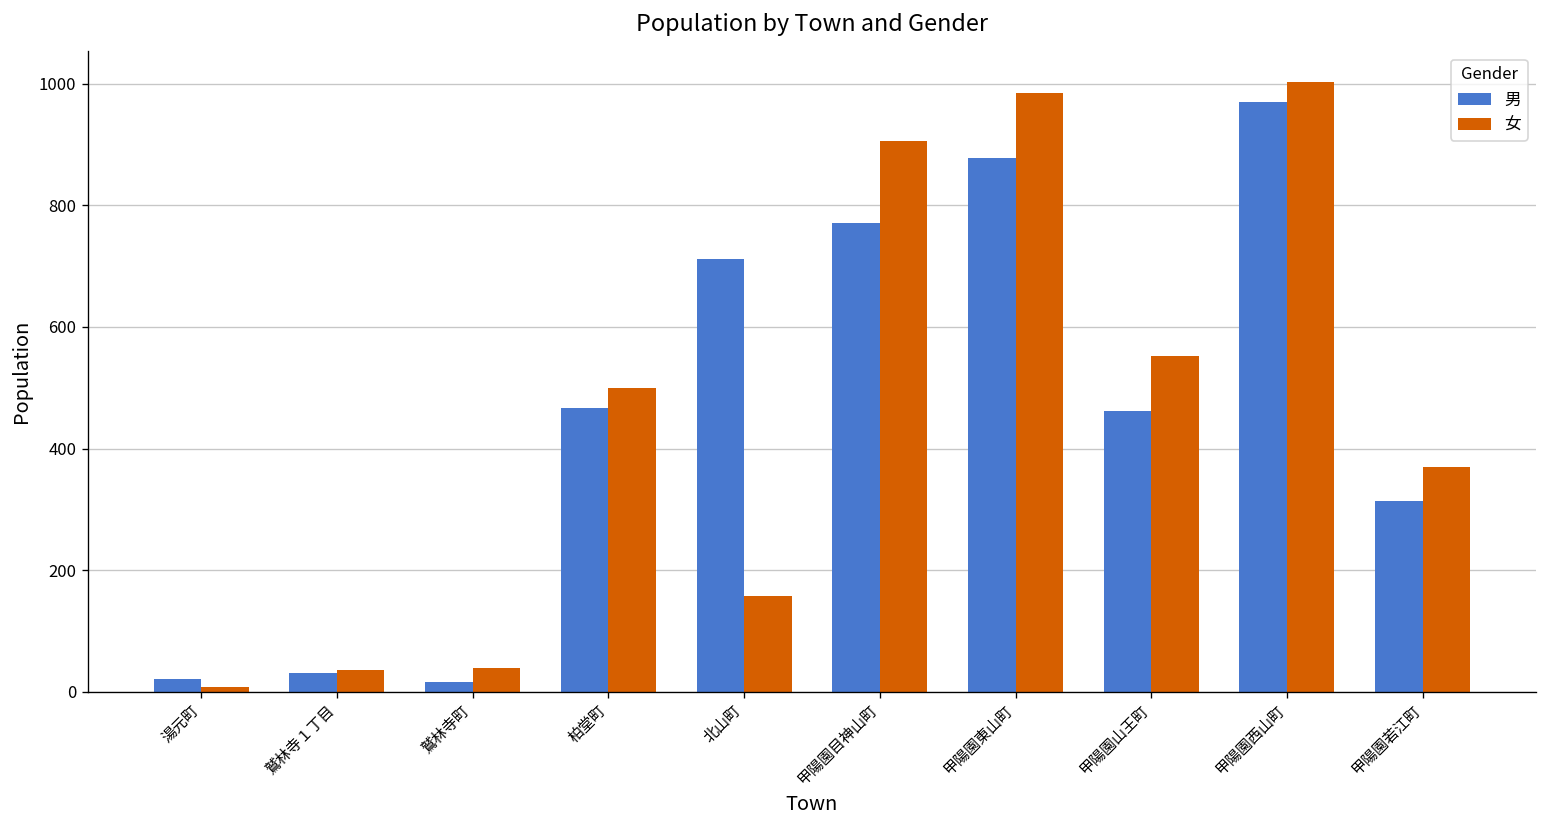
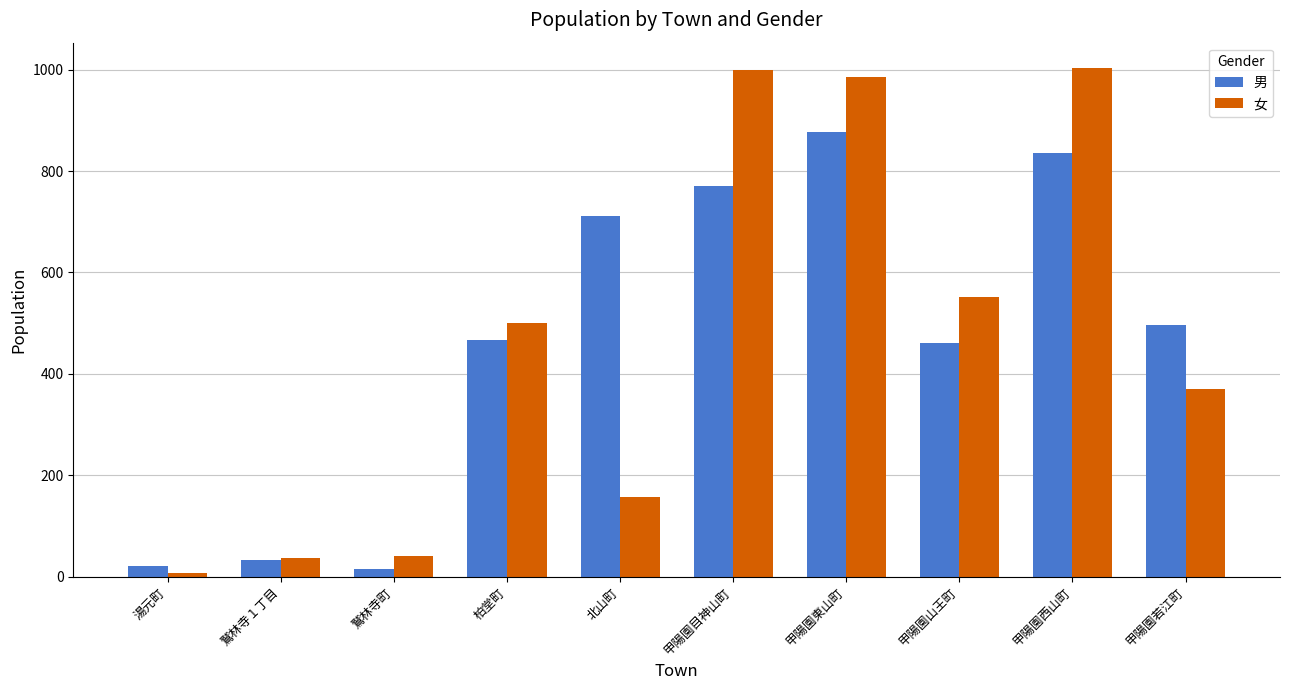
  {
    "男": {
      "湯元町": 20,
      "鷲林寺１丁目": 30,
      "鷲林寺町": 20,
      "柏堂町": 470,
      "北山町": 710,
      "甲陽園目神山町": 770,
      "甲陽園東山町": 880,
      "甲陽園山王町": 460,
-     "甲陽園西山町": 970,
-     "甲陽園若江町": 310
+     "甲陽園西山町": 840,
+     "甲陽園若江町": 500
    },
    "女": {
      "湯元町": 10,
      "鷲林寺１丁目": 40,
      "鷲林寺町": 40,
      "柏堂町": 500,
      "北山町": 160,
-     "甲陽園目神山町": 910,
+     "甲陽園目神山町": 1000,
      "甲陽園東山町": 990,
      "甲陽園山王町": 550,
      "甲陽園西山町": 1000,
      "甲陽園若江町": 370
    }
  }
